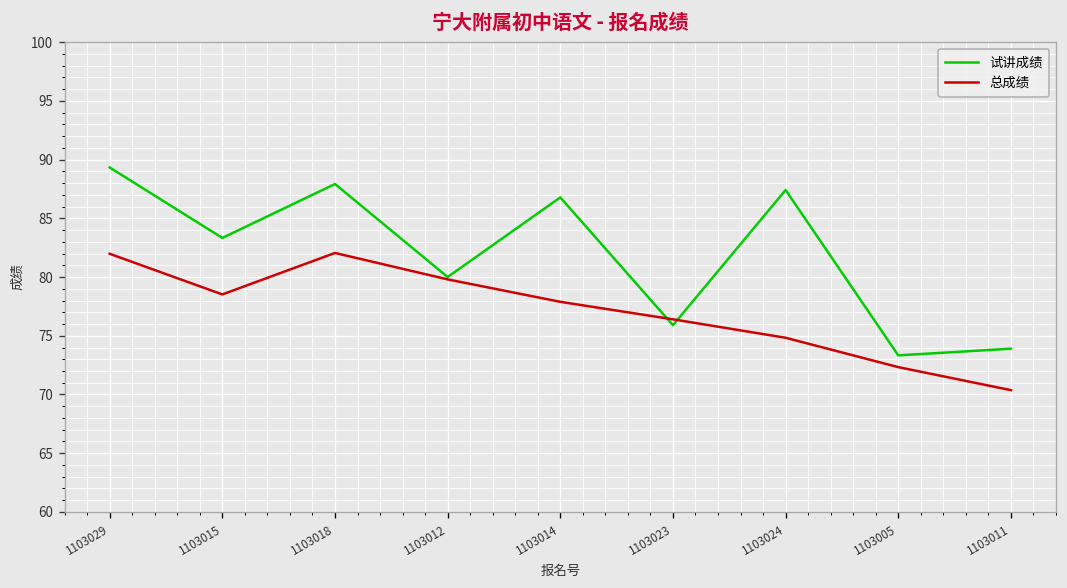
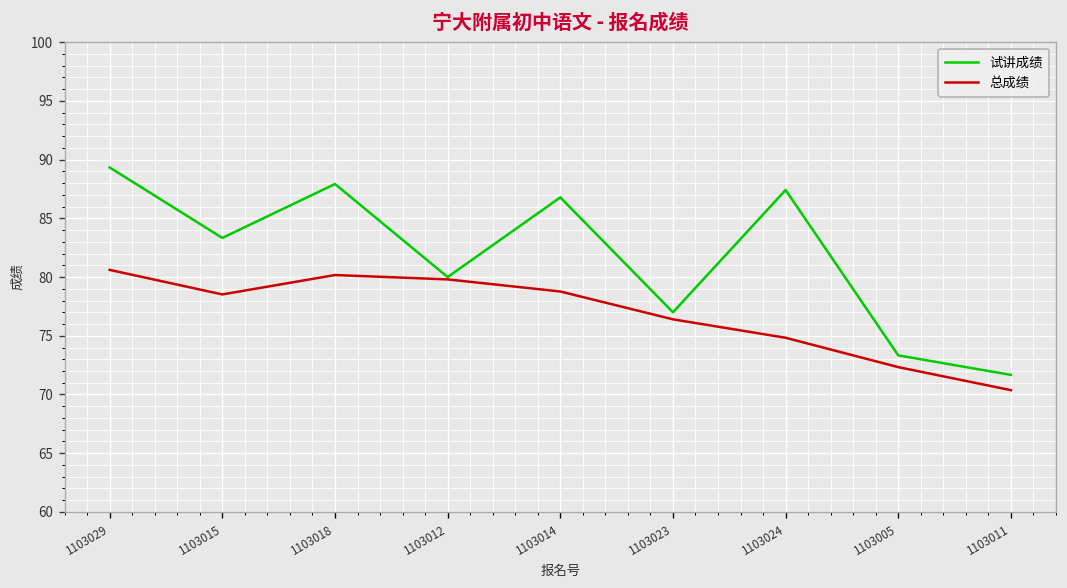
  {
    "试讲成绩": {
      "1103029": 89,
      "1103015": 83,
      "1103018": 88,
      "1103014": 87,
-     "1103023": 76,
+     "1103023": 77,
      "1103024": 87,
      "1103005": 73,
-     "1103011": 74
+     "1103011": 72
    },
    "总成绩": {
-     "1103029": 82,
+     "1103029": 81,
      "1103015": 79,
-     "1103018": 82,
-     "1103014": 78,
+     "1103018": 80,
+     "1103014": 79,
      "1103023": 76,
      "1103024": 75,
      "1103005": 72,
      "1103011": 70
    }
  }
